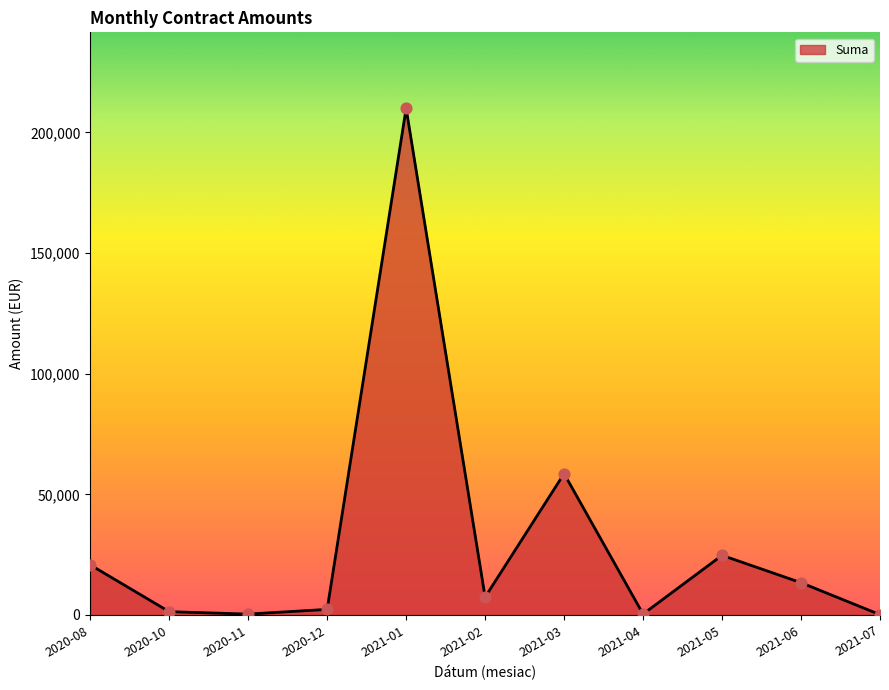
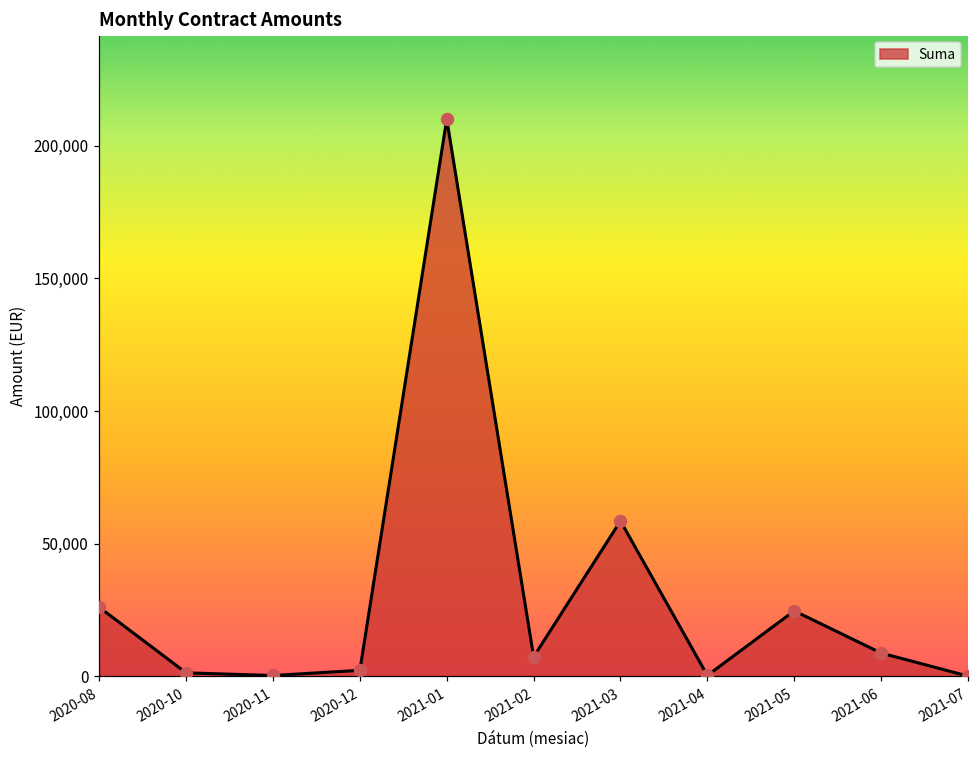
  {
-   "2020-08": "21,000",
+   "2020-08": "26,000",
    "2020-10": "1,000",
    "2020-11": "0",
    "2020-12": "2,000",
    "2021-01": "210,000",
    "2021-02": "7,000",
    "2021-03": "59,000",
    "2021-04": "0",
    "2021-05": "25,000",
-   "2021-06": "13,000",
+   "2021-06": "9,000",
    "2021-07": "0"
  }
